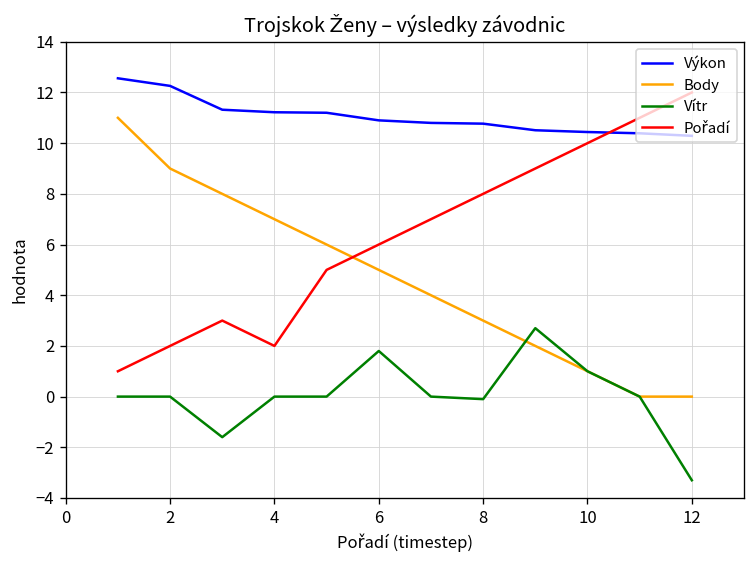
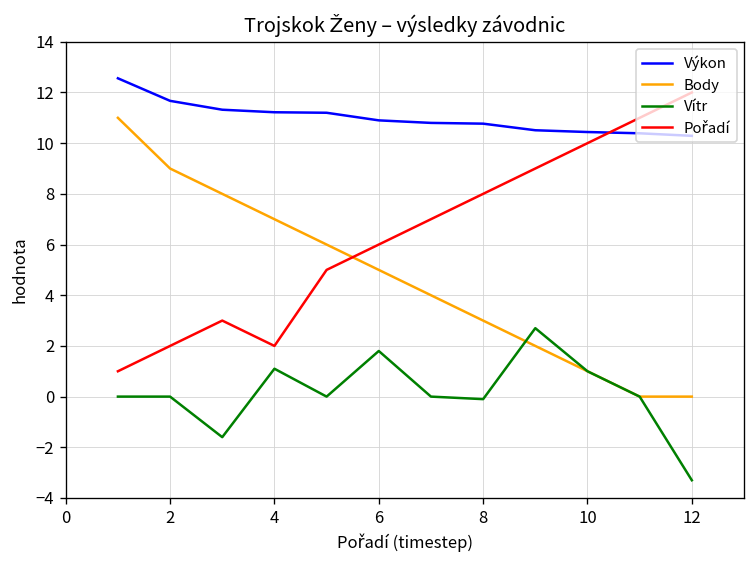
  {
    "Výkon": {
-     "2": 12.3,
+     "2": 11.7,
      "4": 11.2,
      "6": 10.9,
      "8": 10.8,
      "10": 10.4
    },
    "Body": {
      "2": 9.0,
      "4": 7.0,
      "6": 5.0,
      "8": 3.0,
      "12": 0.0
    },
    "Vítr": {
      "2": 0.0,
-     "4": 0.0,
+     "4": 1.1,
      "6": 1.8,
      "8": -0.1,
      "12": -3.3
    },
    "Pořadí": {
      "2": 2.0,
      "4": 2.0,
      "6": 6.0,
      "8": 8.0,
      "10": 10.0
    }
  }
